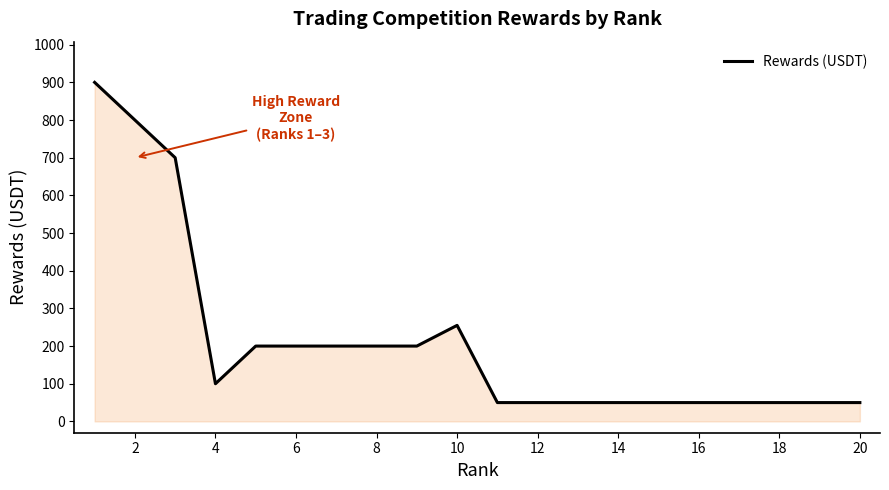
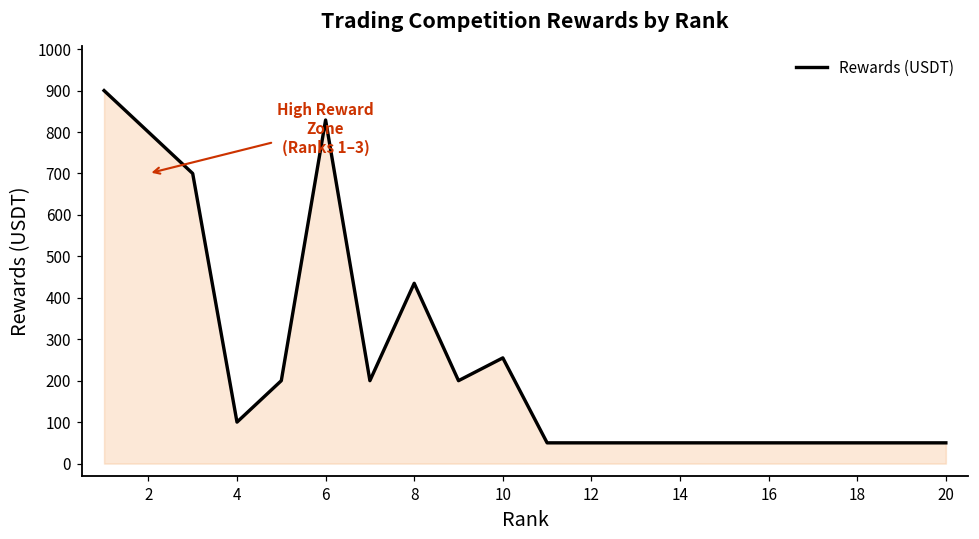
  {
    "2": 800,
    "4": 100,
-   "6": 200,
-   "8": 200,
+   "6": 830,
+   "8": 440,
    "10": 260,
    "12": 50,
    "14": 50,
    "16": 50,
    "18": 50,
    "20": 50
  }
